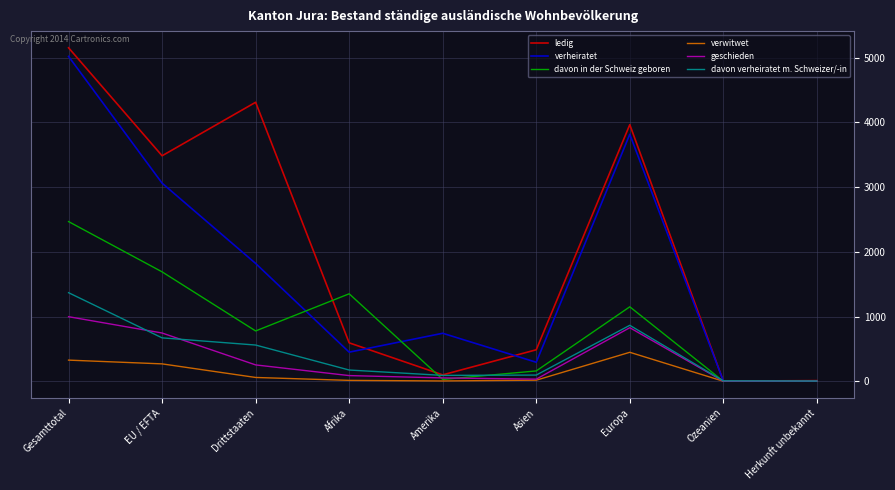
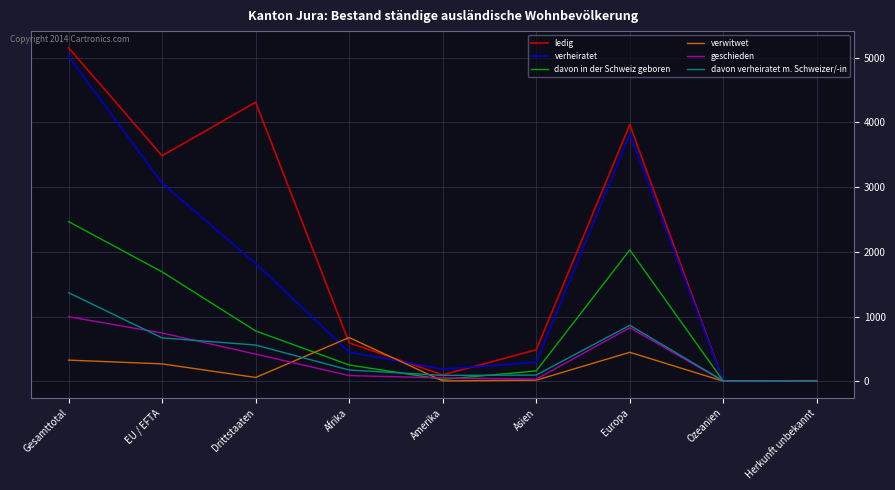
  {
    "ledig": {
      "Gesamttotal": 5200,
      "EU / EFTA": 3500,
      "Drittstaaten": 4300,
      "Afrika": 600,
      "Asien": 500,
      "Europa": 4000
    },
    "verheiratet": {
      "Gesamttotal": 5000,
      "EU / EFTA": 3100,
      "Drittstaaten": 1800,
      "Afrika": 400,
-     "Amerika": 700,
+     "Amerika": 200,
      "Asien": 300,
      "Europa": 3800
    },
    "davon in der Schweiz geboren": {
      "Gesamttotal": 2500,
      "EU / EFTA": 1700,
      "Drittstaaten": 800,
-     "Afrika": 1400,
+     "Afrika": 300,
      "Asien": 200,
-     "Europa": 1200
+     "Europa": 2000
    },
    "verwitwet": {
      "Gesamttotal": 300,
      "EU / EFTA": 300,
      "Drittstaaten": 100,
-     "Afrika": 0,
+     "Afrika": 700,
      "Europa": 400
    },
    "geschieden": {
      "Gesamttotal": 1000,
      "EU / EFTA": 700,
-     "Drittstaaten": 300,
+     "Drittstaaten": 400,
      "Afrika": 100
    },
    "davon verheiratet m. Schweizer/-in": {
      "Gesamttotal": 1400,
      "EU / EFTA": 700,
      "Drittstaaten": 600,
      "Afrika": 200,
      "Asien": 100
    }
  }
